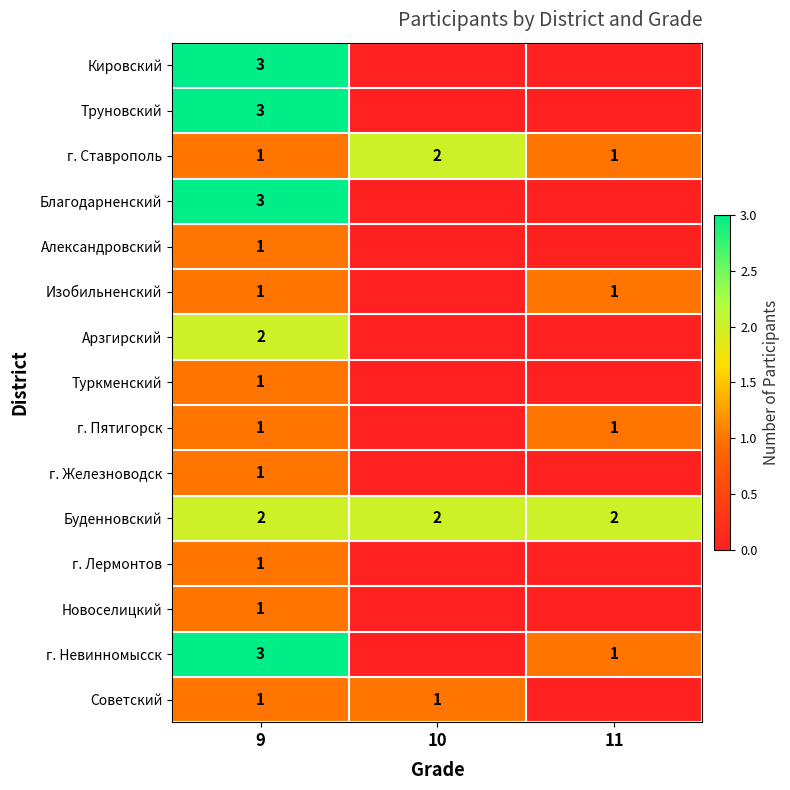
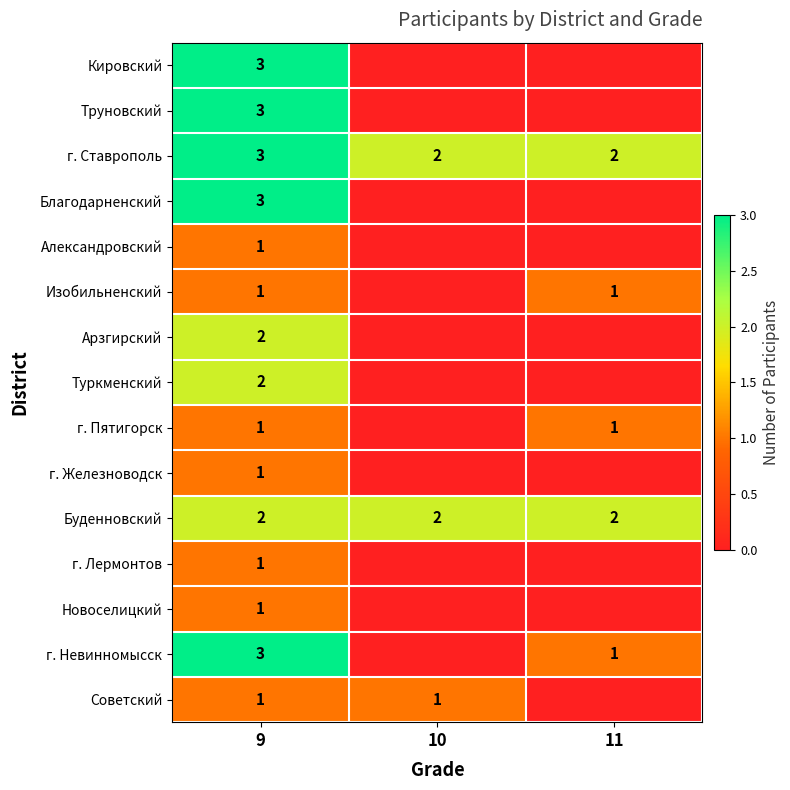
  {
    "Кировский": {
      "9": 3
    },
    "Труновский": {
      "9": 3
    },
    "г. Ставрополь": {
-     "9": 1,
+     "9": 3,
      "10": 2,
-     "11": 1
+     "11": 2
    },
    "Благодарненский": {
      "9": 3
    },
    "Александровский": {
      "9": 1
    },
    "Изобильненский": {
      "9": 1,
      "11": 1
    },
    "Арзгирский": {
      "9": 2
    },
    "Туркменский": {
-     "9": 1
+     "9": 2
    },
    "г. Пятигорск": {
      "9": 1,
      "11": 1
    },
    "г. Железноводск": {
      "9": 1
    },
    "Буденновский": {
      "9": 2,
      "10": 2,
      "11": 2
    },
    "г. Лермонтов": {
      "9": 1
    },
    "Новоселицкий": {
      "9": 1
    },
    "г. Невинномысск": {
      "9": 3,
      "11": 1
    },
    "Советский": {
      "9": 1,
      "10": 1
    }
  }
